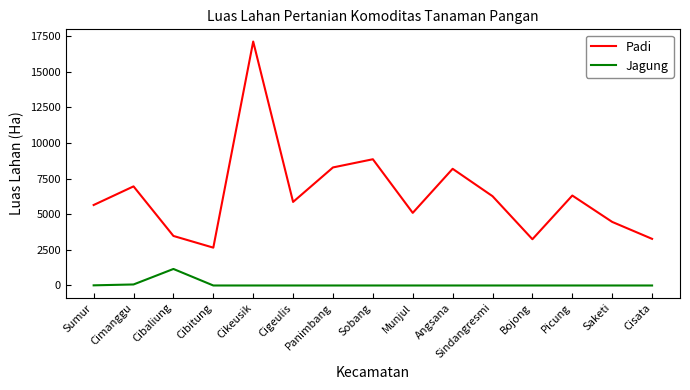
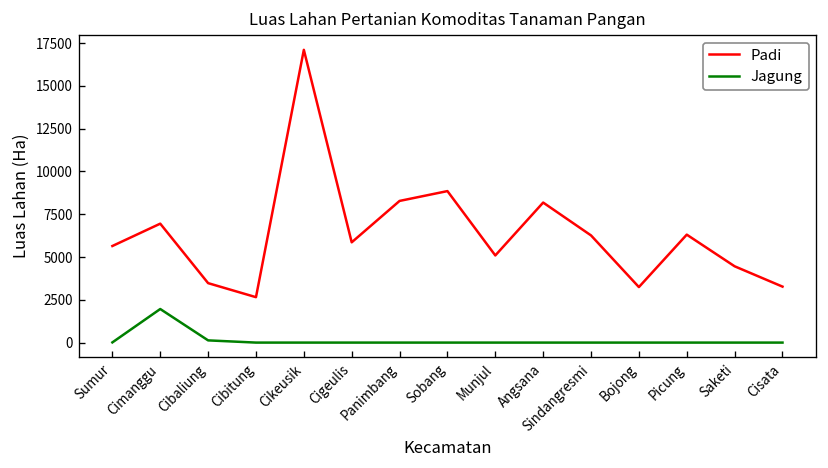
  {
    "Padi": {
      "Sumur": 5600,
      "Cimanggu": 7000,
      "Cibaliung": 3500,
      "Cibitung": 2700,
      "Cikeusik": 17100,
      "Cigeulis": 5900,
      "Panimbang": 8300,
      "Sobang": 8900,
      "Munjul": 5100,
      "Angsana": 8200,
      "Sindangresmi": 6300,
      "Bojong": 3200,
      "Picung": 6300,
      "Saketi": 4500,
      "Cisata": 3300
    },
    "Jagung": {
      "Sumur": 0,
-     "Cimanggu": 100,
-     "Cibaliung": 1200,
+     "Cimanggu": 2000,
+     "Cibaliung": 100,
      "Cibitung": 0,
      "Cikeusik": 0,
      "Cigeulis": 0,
      "Panimbang": 0,
      "Sobang": 0,
      "Munjul": 0,
      "Angsana": 0,
      "Sindangresmi": 0,
      "Bojong": 0,
      "Picung": 0,
      "Saketi": 0,
      "Cisata": 0
    }
  }
